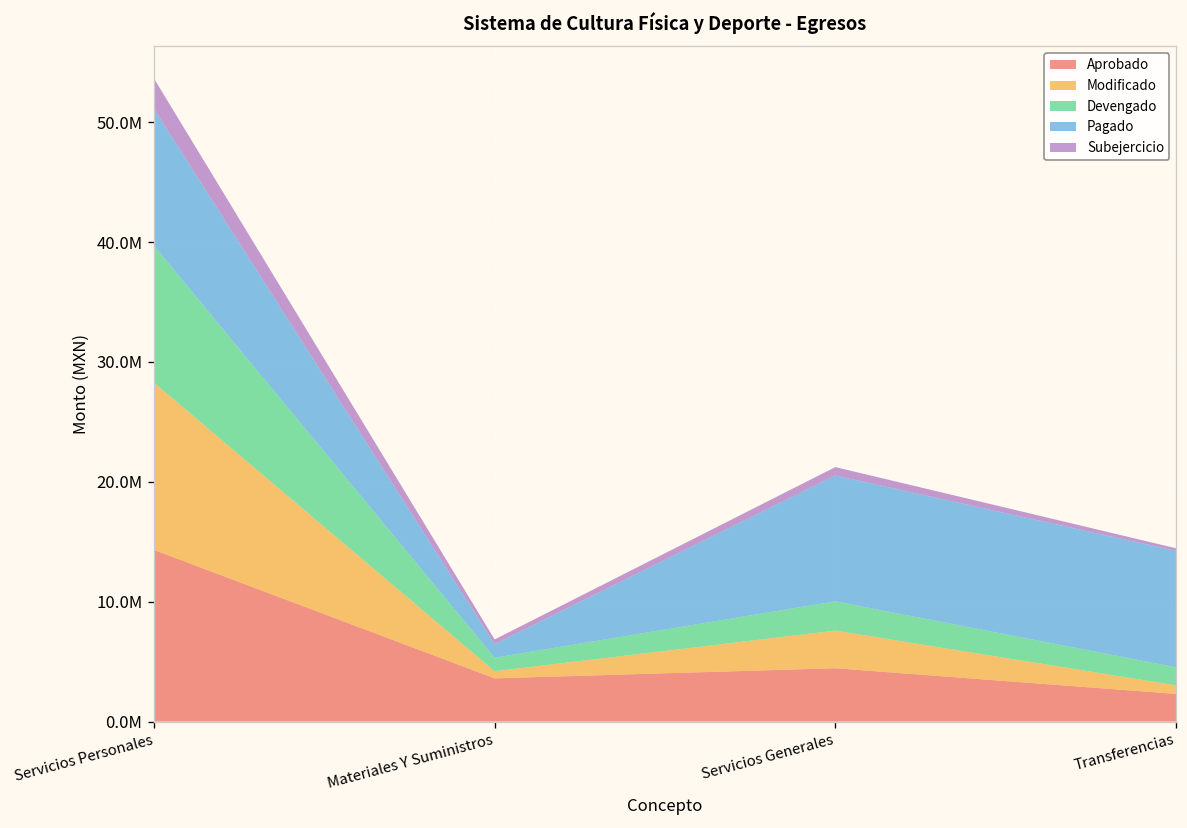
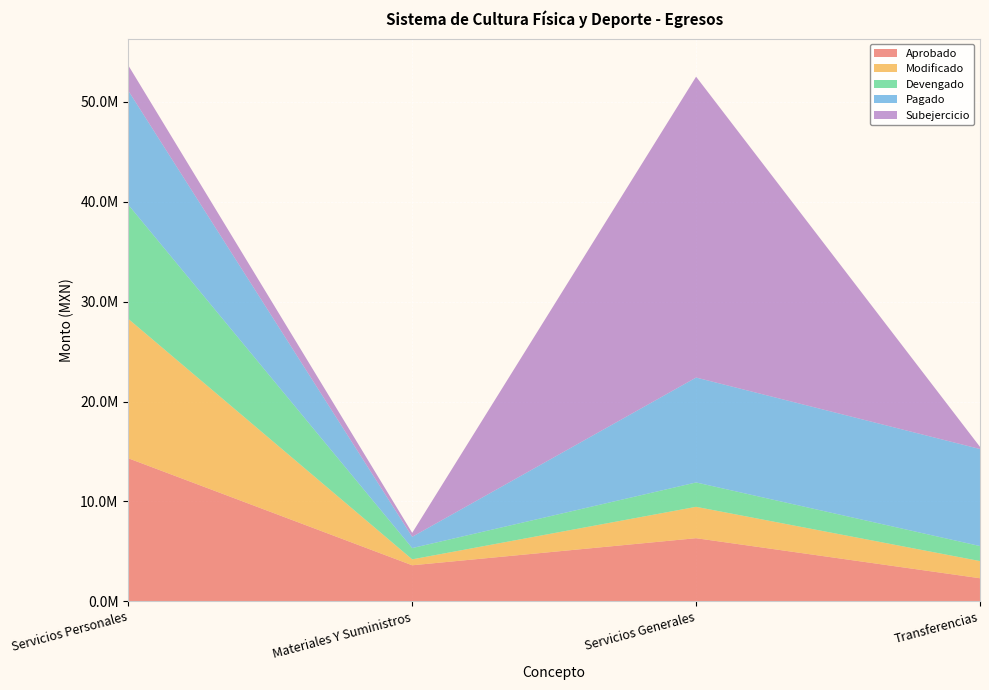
  {
    "Aprobado": {
      "Servicios Personales": 14000000,
      "Materiales Y Suministros": 4000000,
-     "Servicios Generales": 4000000,
+     "Servicios Generales": 6000000,
      "Transferencias": 2000000
    },
    "Modificado": {
      "Servicios Personales": 14000000,
      "Materiales Y Suministros": 1000000,
      "Servicios Generales": 3000000,
-     "Transferencias": 1000000
+     "Transferencias": 2000000
    },
    "Devengado": {
      "Servicios Personales": 11000000,
      "Materiales Y Suministros": 1000000,
      "Servicios Generales": 2000000,
      "Transferencias": 2000000
    },
    "Pagado": {
      "Servicios Personales": 11000000,
      "Materiales Y Suministros": 1000000,
      "Servicios Generales": 11000000
    },
    "Subejercicio": {
      "Servicios Personales": 3000000,
      "Materiales Y Suministros": 0,
-     "Servicios Generales": 1000000
+     "Servicios Generales": 30000000
    }
  }
